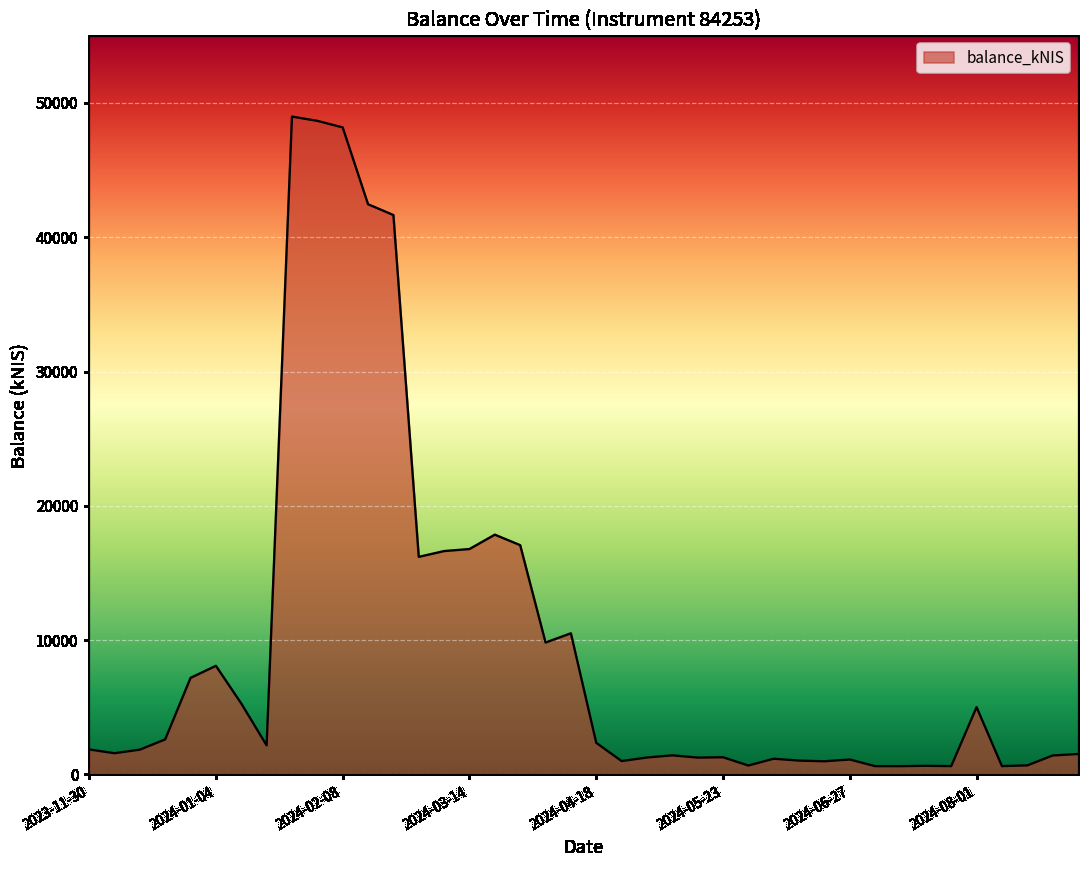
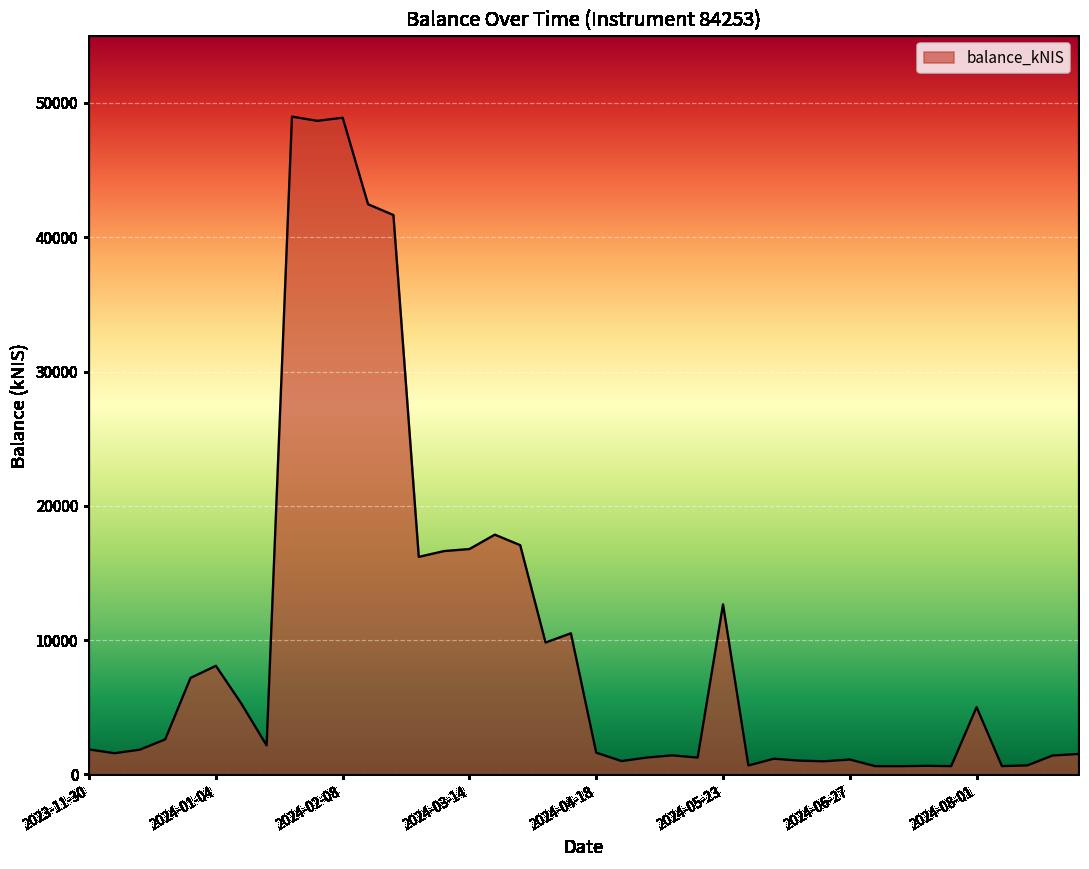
  {
    "2023-11-30": 1900,
    "2024-01-04": 8100,
-   "2024-02-08": 48200,
+   "2024-02-08": 48900,
    "2024-03-14": 16800,
-   "2024-04-18": 2400,
-   "2024-05-23": 1300,
+   "2024-04-18": 1600,
+   "2024-05-23": 12700,
    "2024-06-27": 1100,
    "2024-08-01": 5000
  }
